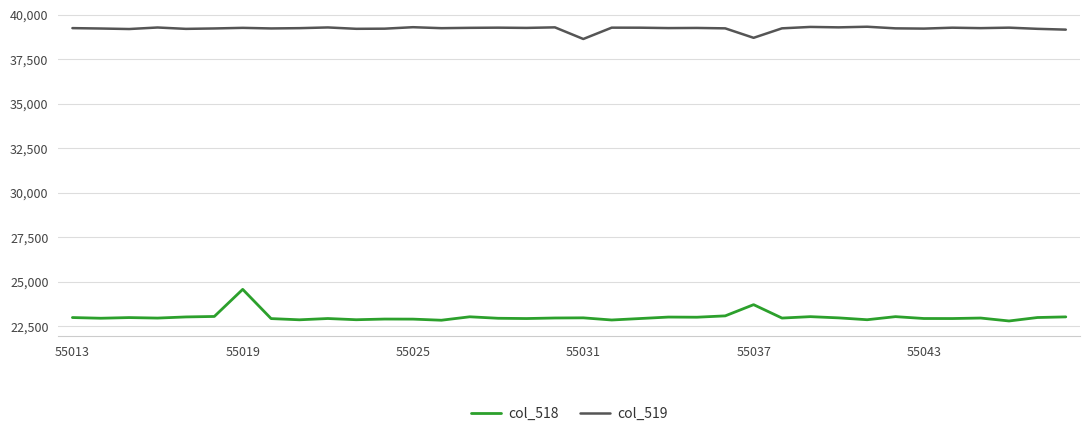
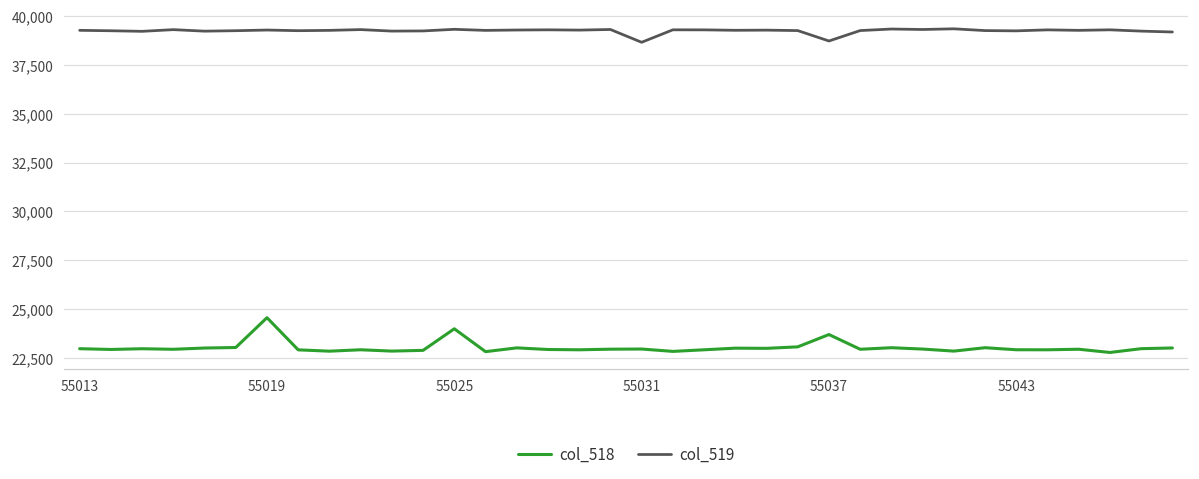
  {
    "col_518": {
      "55013": "23,000",
      "55019": "24,600",
-     "55025": "22,900",
+     "55025": "24,000",
      "55031": "23,000",
      "55037": "23,700",
      "55043": "22,900"
    },
    "col_519": {
      "55013": "39,300",
      "55019": "39,300",
      "55025": "39,300",
      "55031": "38,600",
      "55037": "38,700",
      "55043": "39,200"
    }
  }
